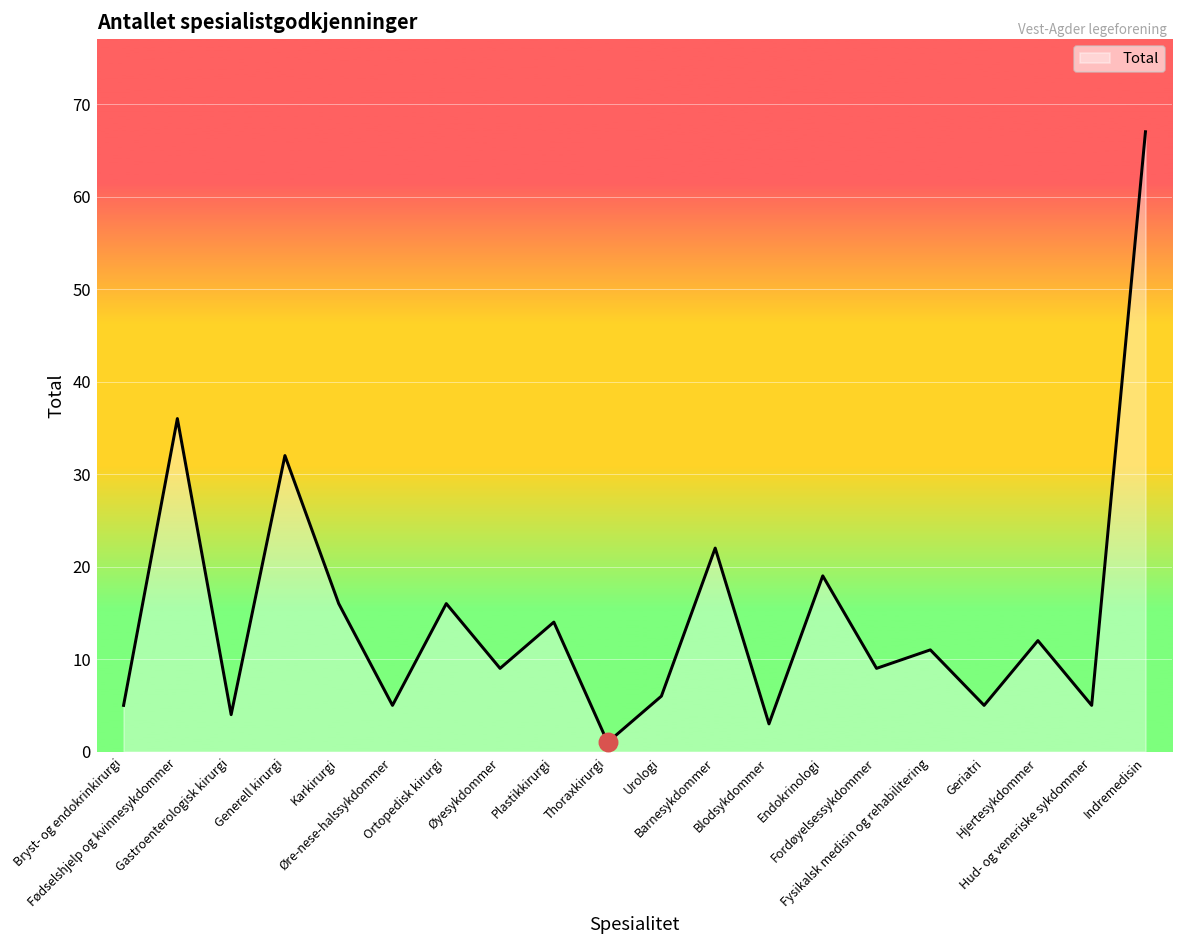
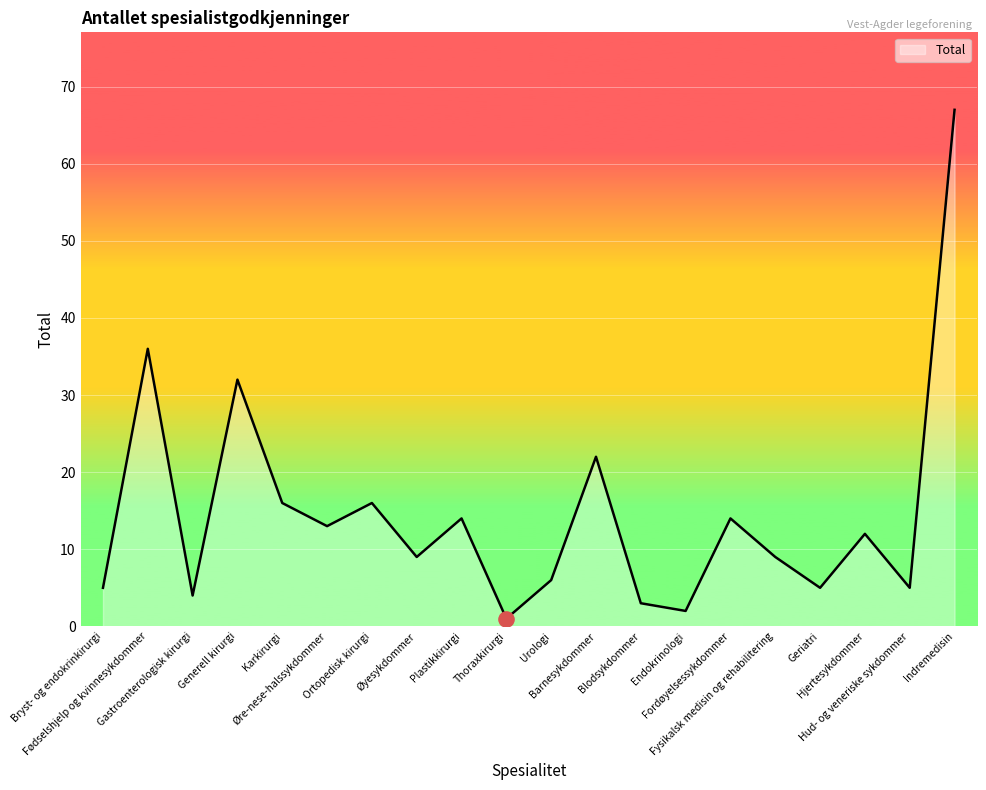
  {
    "Total": {
      "Bryst- og endokrinkirurgi": 5,
      "Fødselshjelp og kvinnesykdommer": 36,
      "Gastroenterologisk kirurgi": 4,
      "Generell kirurgi": 32,
      "Karkirurgi": 16,
-     "Øre-nese-halssykdommer": 5,
+     "Øre-nese-halssykdommer": 13,
      "Ortopedisk kirurgi": 16,
      "Øyesykdommer": 9,
      "Plastikkirurgi": 14,
      "Urologi": 6,
      "Barnesykdommer": 22,
      "Blodsykdommer": 3,
-     "Endokrinologi": 19,
-     "Fordøyelsessykdommer": 9,
-     "Fysikalsk medisin og rehabilitering": 11,
+     "Endokrinologi": 2,
+     "Fordøyelsessykdommer": 14,
+     "Fysikalsk medisin og rehabilitering": 9,
      "Geriatri": 5,
      "Hjertesykdommer": 12,
      "Hud- og veneriske sykdommer": 5,
      "Indremedisin": 67
    }
  }
